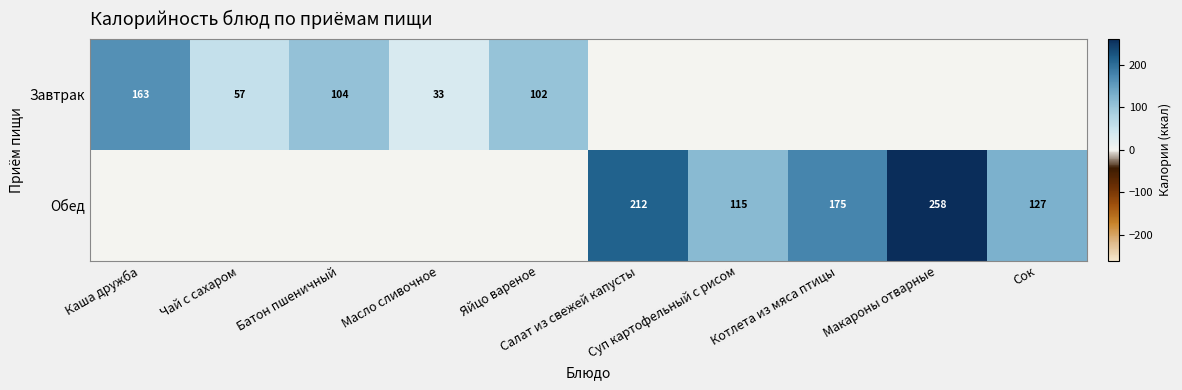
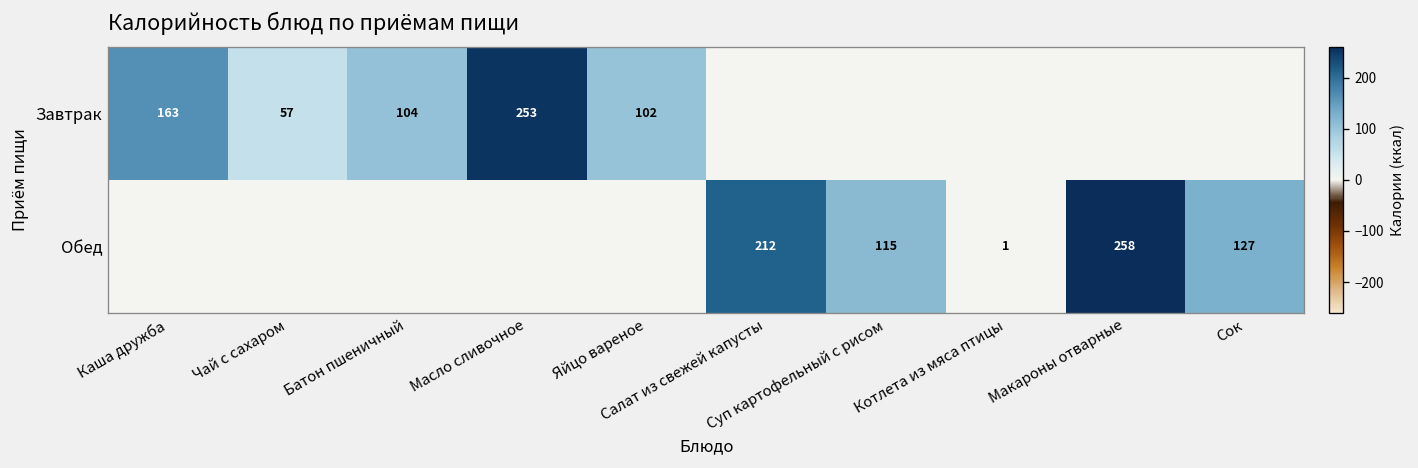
  {
    "Завтрак": {
      "Каша дружба": 163,
      "Чай с сахаром": 57,
      "Батон пшеничный": 104,
-     "Масло сливочное": 33,
+     "Масло сливочное": 253,
      "Яйцо вареное": 102
    },
    "Обед": {
      "Салат из свежей капусты": 212,
      "Суп картофельный с рисом": 115,
-     "Котлета из мяса птицы": 175,
+     "Котлета из мяса птицы": 1,
      "Макароны отварные": 258,
      "Сок": 127
    }
  }
